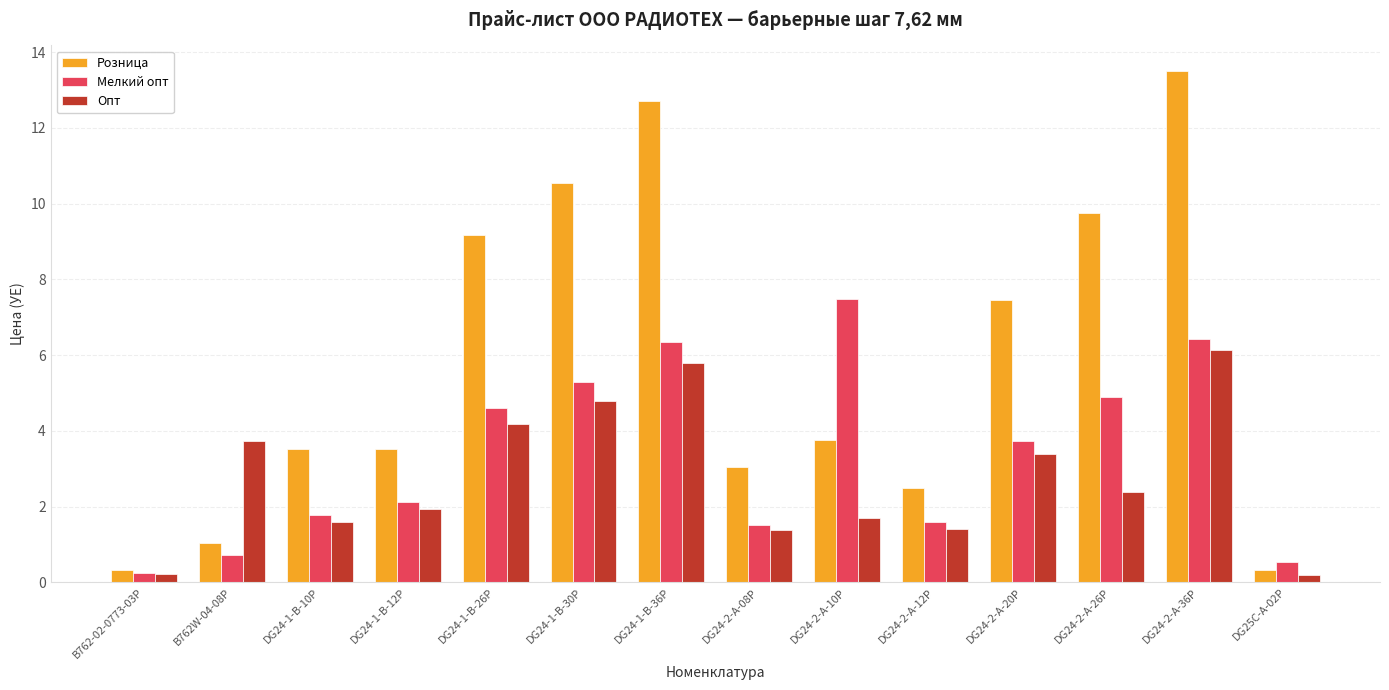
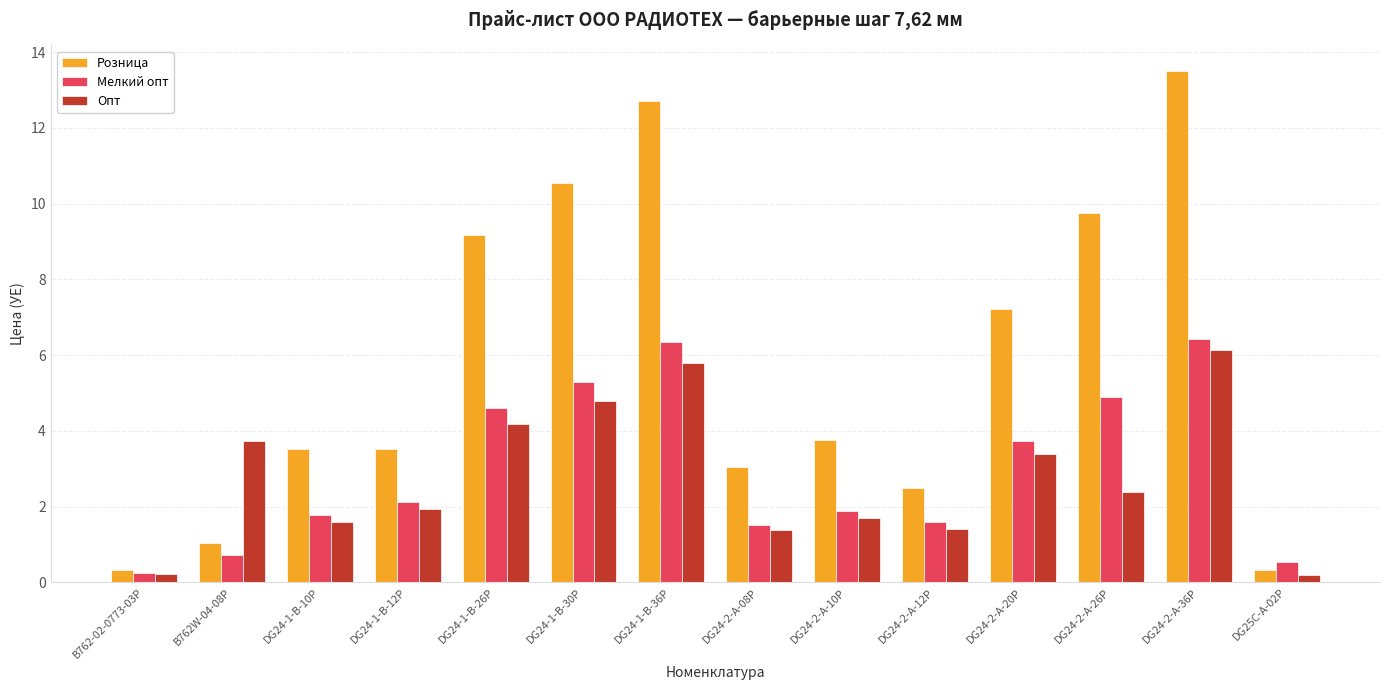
  {
    "Розница": {
      "B762-02-0773-03P": 0.3,
      "B762W-04-08P": 1.0,
      "DG24-1-B-10P": 3.5,
      "DG24-1-B-12P": 3.5,
      "DG24-1-B-26P": 9.2,
      "DG24-1-B-30P": 10.6,
      "DG24-1-B-36P": 12.7,
      "DG24-2-A-08P": 3.0,
      "DG24-2-A-10P": 3.8,
      "DG24-2-A-12P": 2.5,
-     "DG24-2-A-20P": 7.5,
+     "DG24-2-A-20P": 7.2,
      "DG24-2-A-26P": 9.8,
      "DG24-2-A-36P": 13.5,
      "DG25C-A-02P": 0.3
    },
    "Мелкий опт": {
      "B762-02-0773-03P": 0.2,
      "B762W-04-08P": 0.7,
      "DG24-1-B-10P": 1.8,
      "DG24-1-B-12P": 2.1,
      "DG24-1-B-26P": 4.6,
      "DG24-1-B-30P": 5.3,
      "DG24-1-B-36P": 6.4,
      "DG24-2-A-08P": 1.5,
-     "DG24-2-A-10P": 7.5,
+     "DG24-2-A-10P": 1.9,
      "DG24-2-A-12P": 1.6,
      "DG24-2-A-20P": 3.7,
      "DG24-2-A-26P": 4.9,
      "DG24-2-A-36P": 6.4,
      "DG25C-A-02P": 0.5
    },
    "Опт": {
      "B762-02-0773-03P": 0.2,
      "B762W-04-08P": 3.7,
      "DG24-1-B-10P": 1.6,
      "DG24-1-B-12P": 1.9,
      "DG24-1-B-26P": 4.2,
      "DG24-1-B-30P": 4.8,
      "DG24-1-B-36P": 5.8,
      "DG24-2-A-08P": 1.4,
      "DG24-2-A-10P": 1.7,
      "DG24-2-A-12P": 1.4,
      "DG24-2-A-20P": 3.4,
      "DG24-2-A-26P": 2.4,
      "DG24-2-A-36P": 6.1,
      "DG25C-A-02P": 0.2
    }
  }
